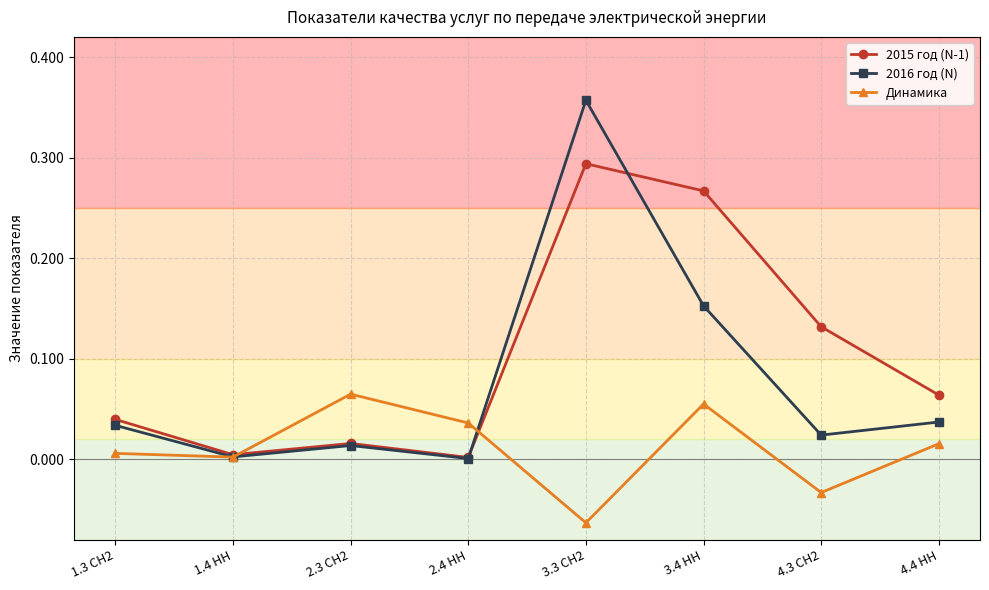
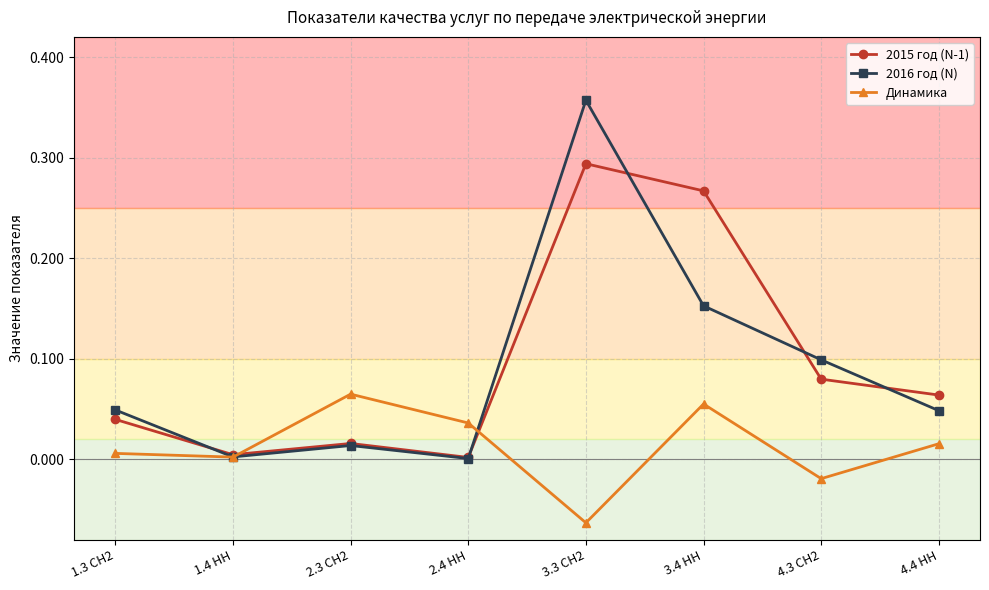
  {
    "2015 год (N-1)": {
      "1.3 СН2": 0.040,
      "3.3 СН2": 0.294,
      "3.4 НН": 0.267,
-     "4.3 СН2": 0.132,
+     "4.3 СН2": 0.080,
      "4.4 НН": 0.064
    },
    "2016 год (N)": {
-     "1.3 СН2": 0.034,
+     "1.3 СН2": 0.049,
      "3.3 СН2": 0.357,
      "3.4 НН": 0.153,
-     "4.3 СН2": 0.024,
-     "4.4 НН": 0.037
+     "4.3 СН2": 0.099,
+     "4.4 НН": 0.048
    },
    "Динамика": {
      "1.3 СН2": 0.006,
      "2.3 СН2": 0.065,
      "2.4 НН": 0.036,
      "3.3 СН2": -0.063,
      "3.4 НН": 0.055,
-     "4.3 СН2": -0.033,
+     "4.3 СН2": -0.019,
      "4.4 НН": 0.016
    }
  }
